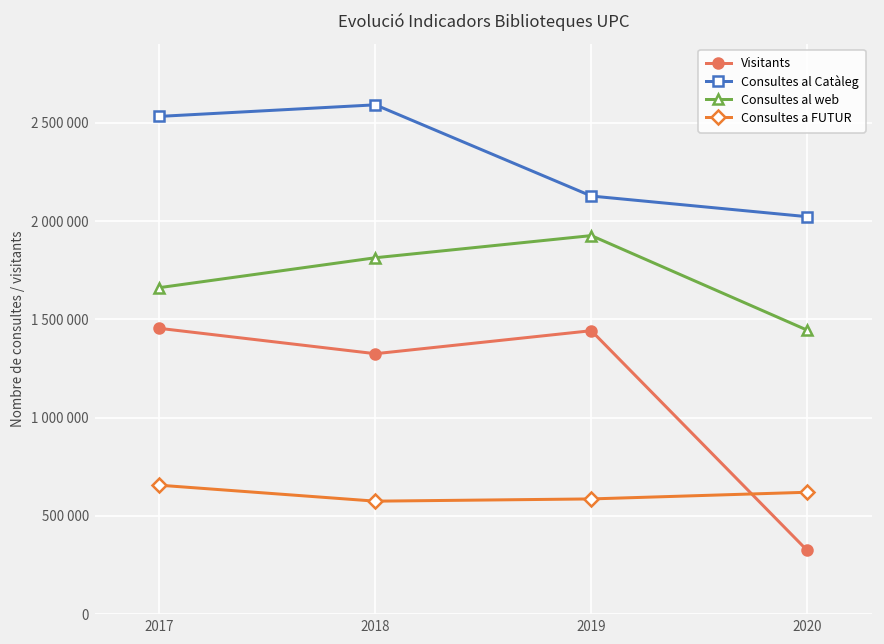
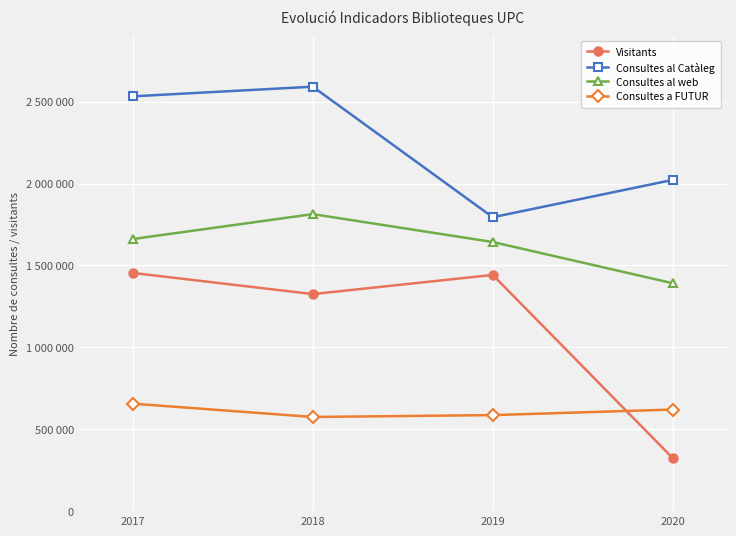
  {
    "Consultes al Catàleg": {
      "2017": 2530000,
      "2018": 2590000,
-     "2019": 2130000,
+     "2019": 1790000,
      "2020": 2020000
    },
    "Consultes al web": {
      "2017": 1660000,
      "2018": 1810000,
-     "2019": 1930000,
-     "2020": 1440000
+     "2019": 1640000,
+     "2020": 1390000
    }
  }
